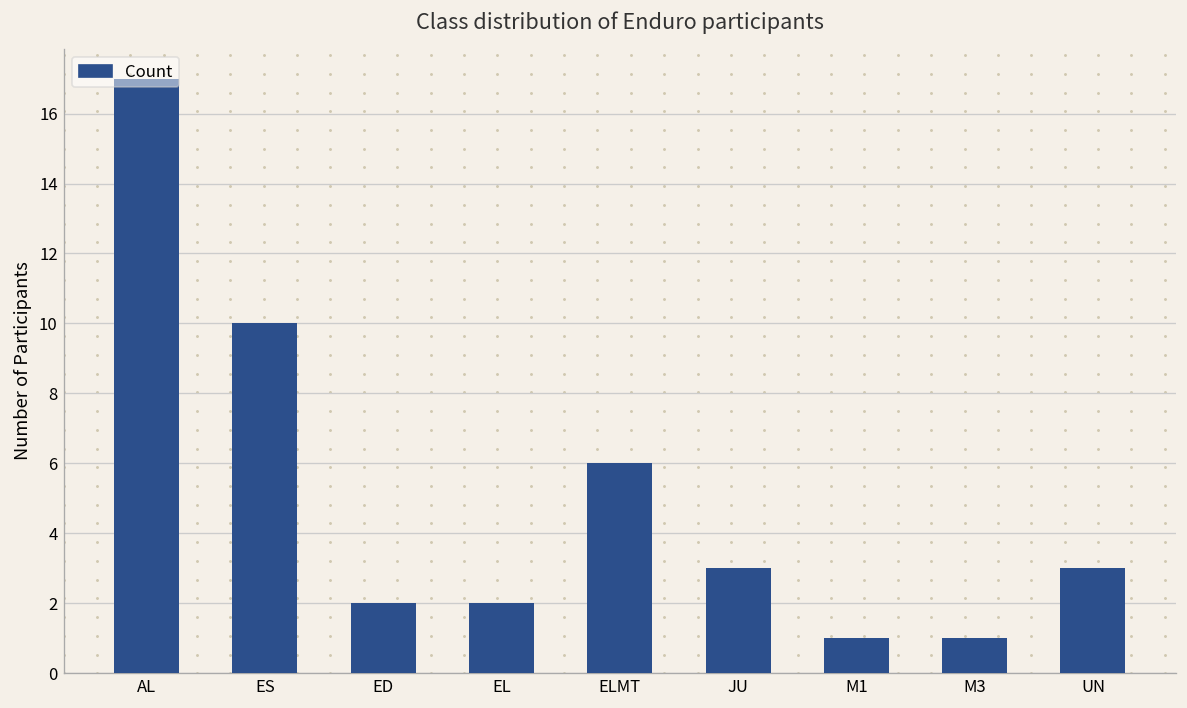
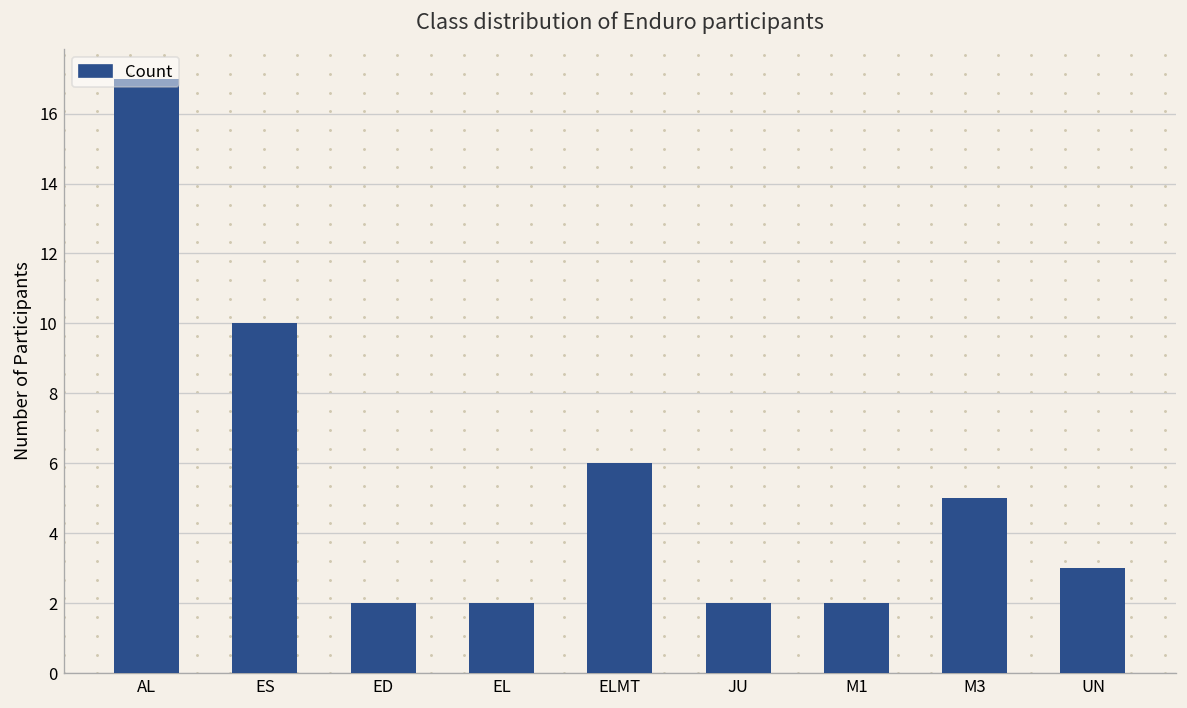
  {
    "ES": 10,
    "ED": 2,
    "EL": 2,
    "ELMT": 6,
-   "JU": 3,
-   "M1": 1,
-   "M3": 1,
+   "JU": 2,
+   "M1": 2,
+   "M3": 5,
    "UN": 3
  }
